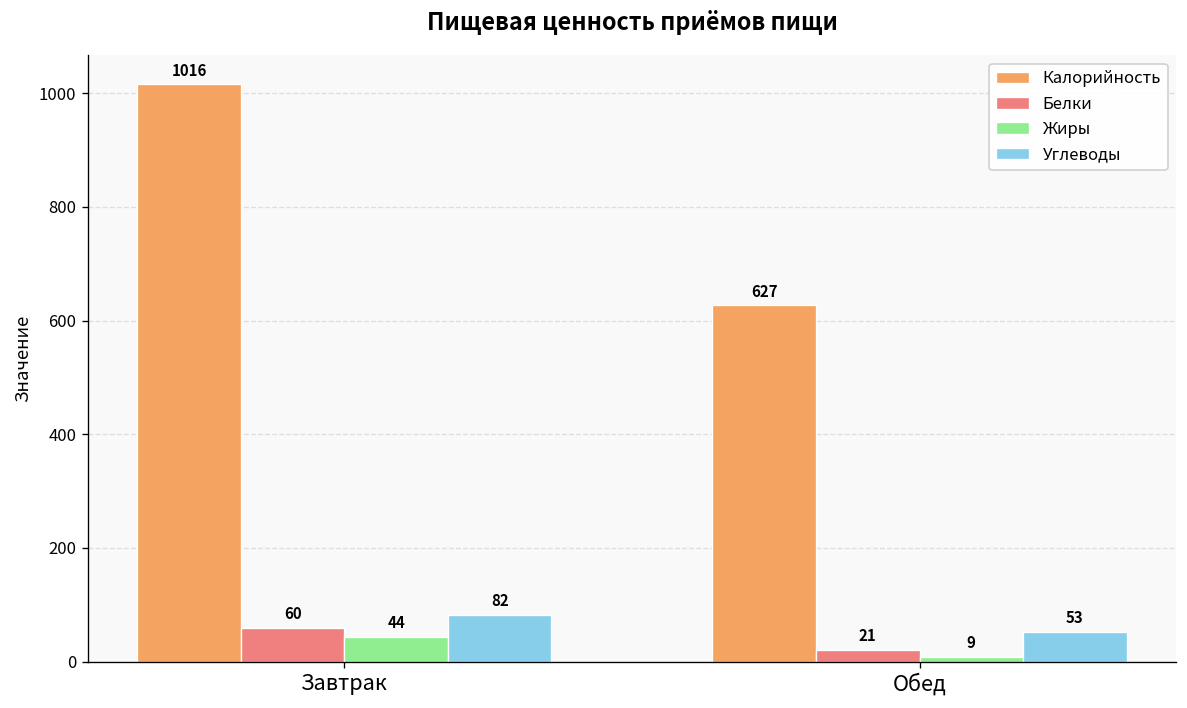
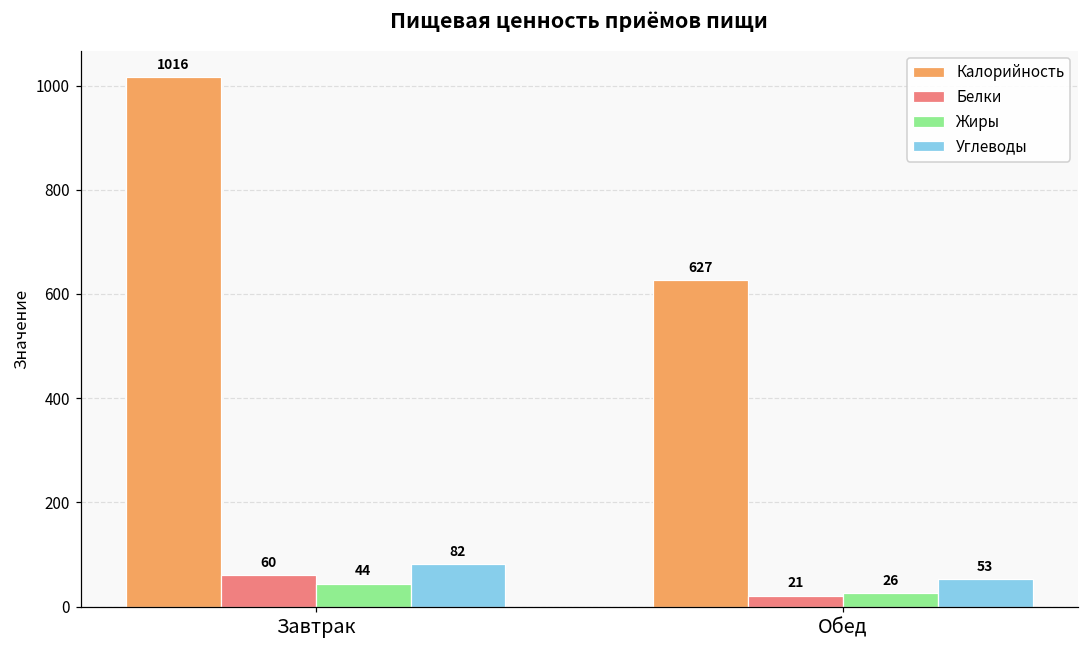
  {
    "Жиры": {
      "Завтрак": 44,
-     "Обед": 9
+     "Обед": 26
    },
    "Углеводы": {
      "Завтрак": 82,
      "Обед": 53
    }
  }
